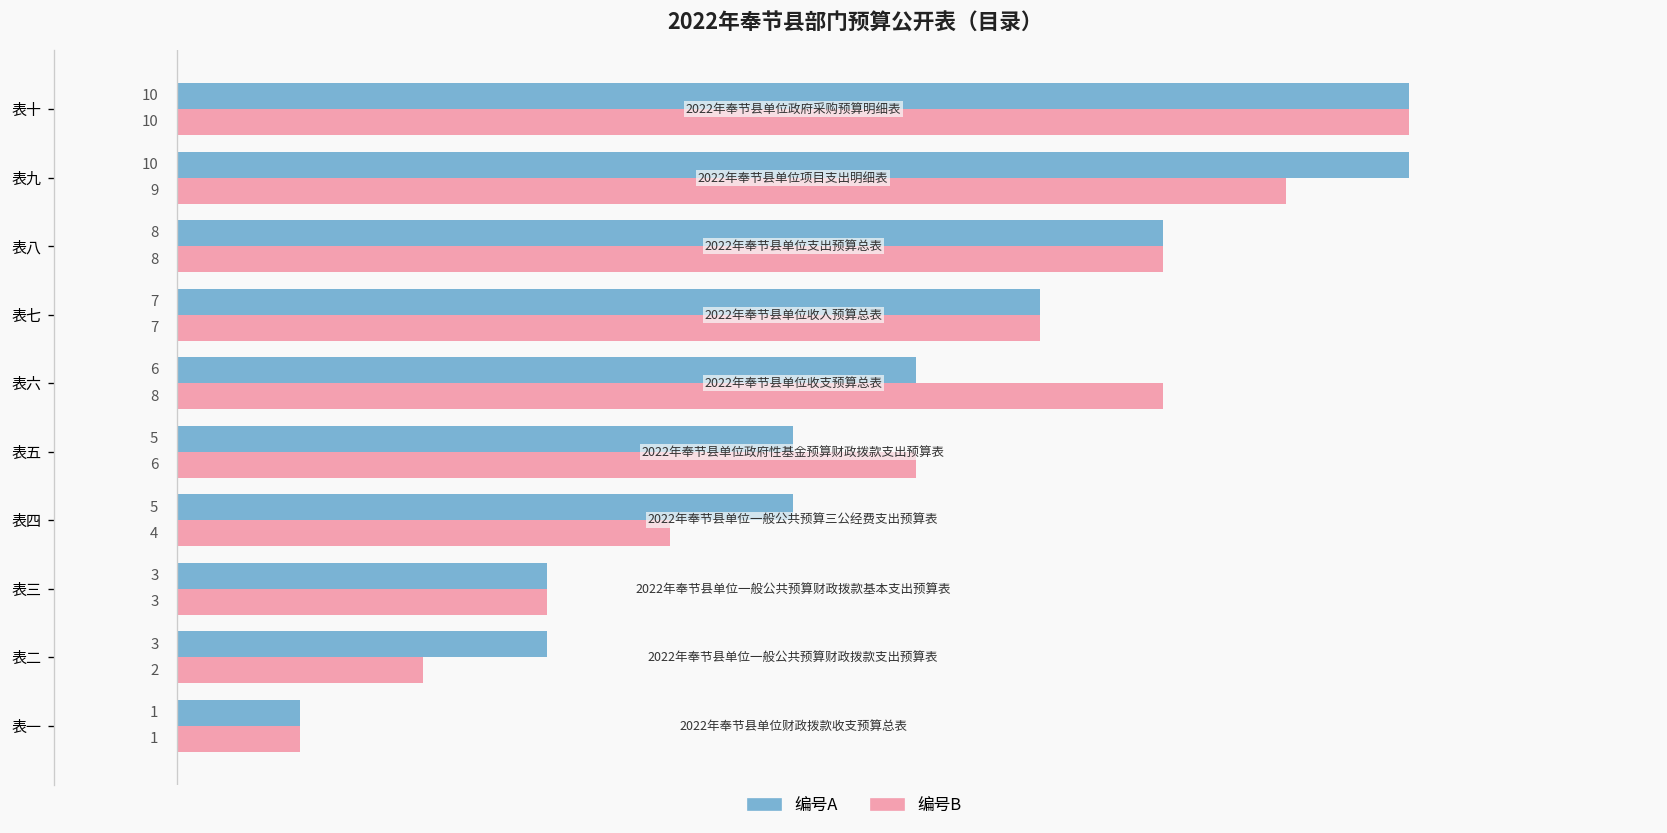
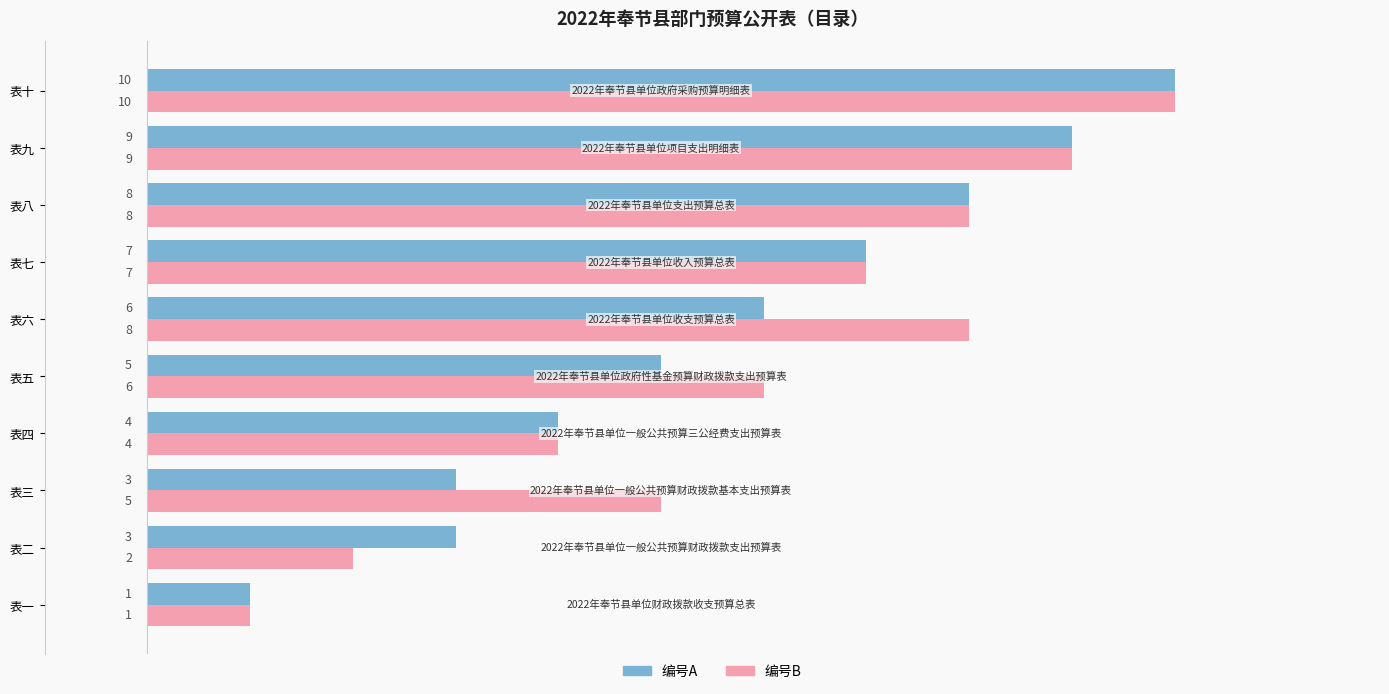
  {
    "编号A": {
-     "表九": 10,
-     "表四": 5
+     "表九": 9,
+     "表四": 4
    },
    "编号B": {
-     "表三": 3
+     "表三": 5
    }
  }
